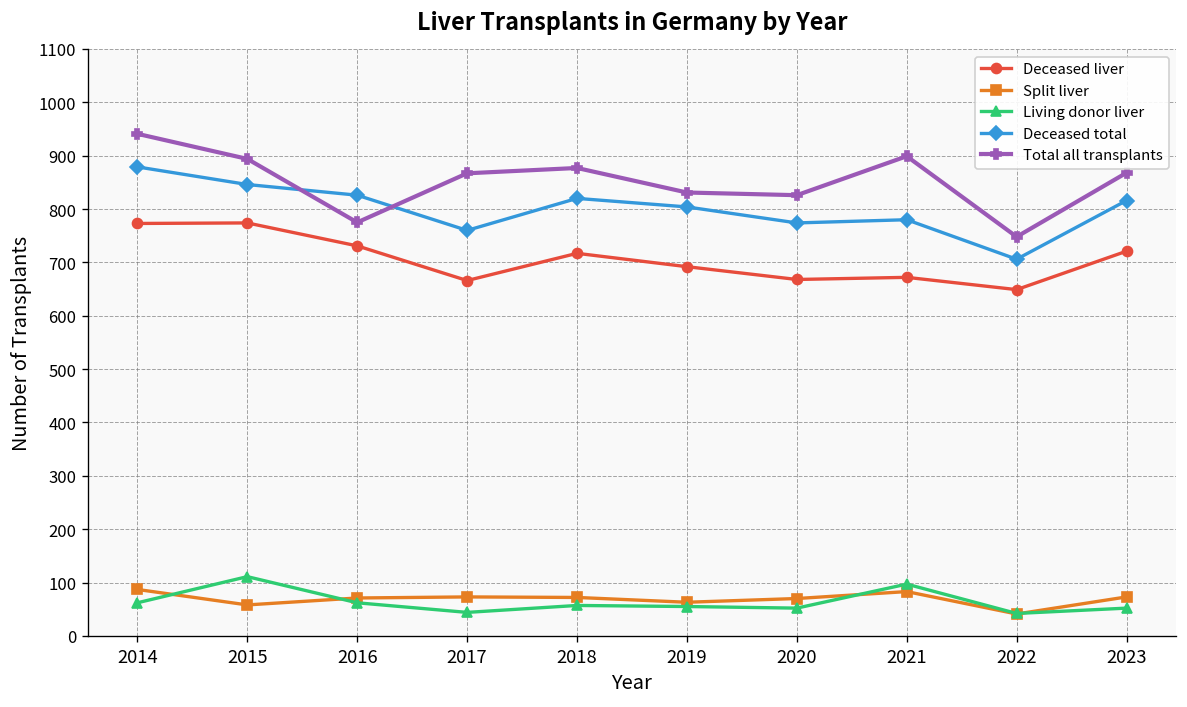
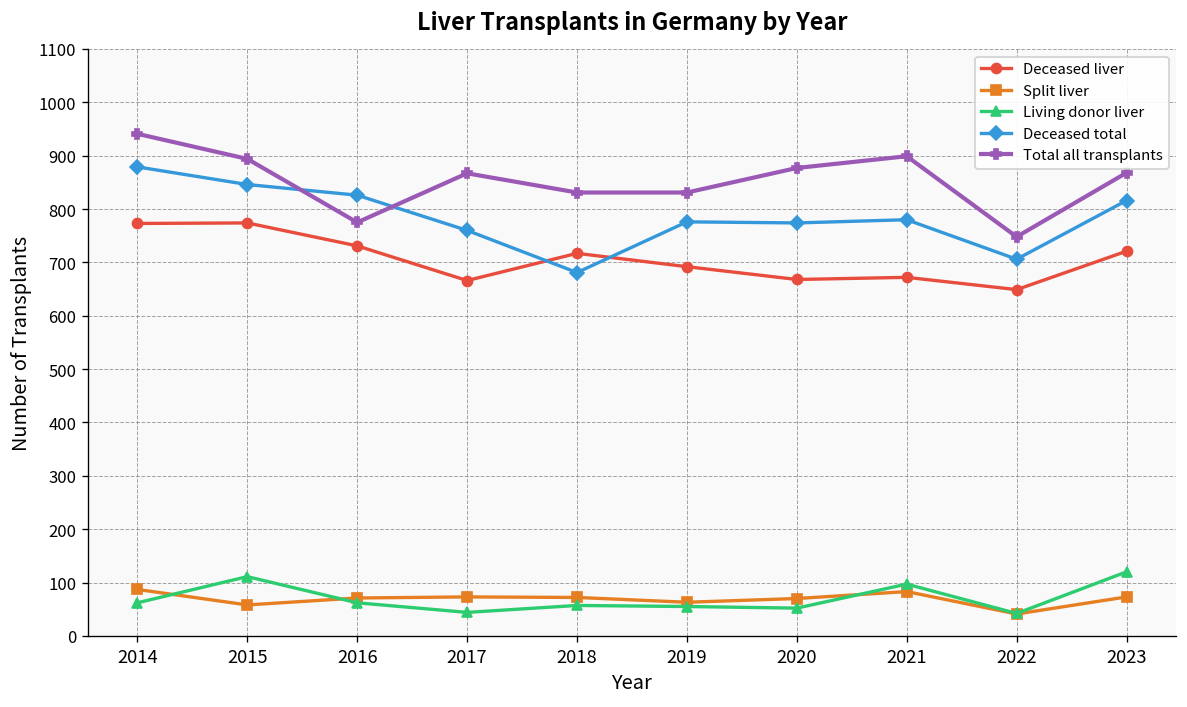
  {
    "Living donor liver": {
      "2014": 60,
      "2015": 110,
      "2016": 60,
      "2017": 40,
      "2018": 60,
      "2019": 60,
      "2020": 50,
      "2021": 100,
-     "2023": 50
+     "2023": 120
    },
    "Deceased total": {
      "2014": 880,
      "2015": 850,
      "2016": 830,
      "2017": 760,
-     "2018": 820,
-     "2019": 800,
+     "2018": 680,
+     "2019": 780,
      "2020": 770,
      "2021": 780,
      "2022": 710,
      "2023": 820
    },
    "Total all transplants": {
      "2014": 940,
      "2015": 890,
      "2016": 780,
      "2017": 870,
-     "2018": 880,
+     "2018": 830,
      "2019": 830,
-     "2020": 830,
+     "2020": 880,
      "2021": 900,
      "2022": 750
    }
  }
